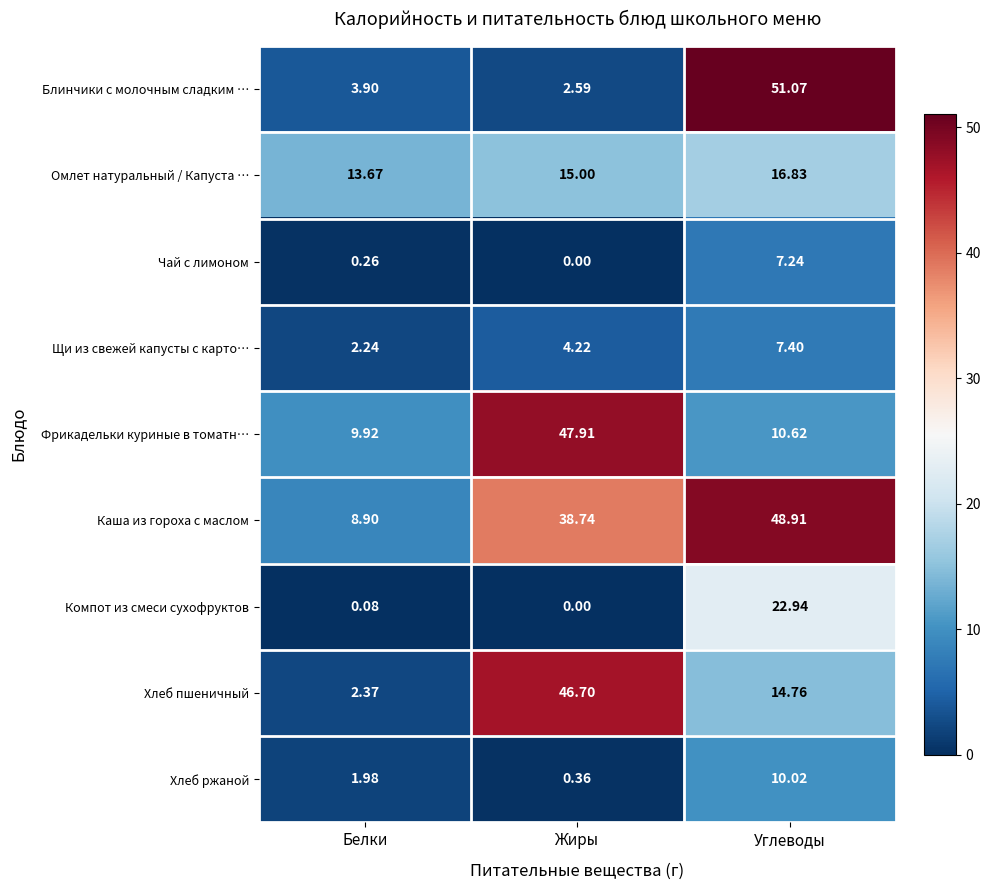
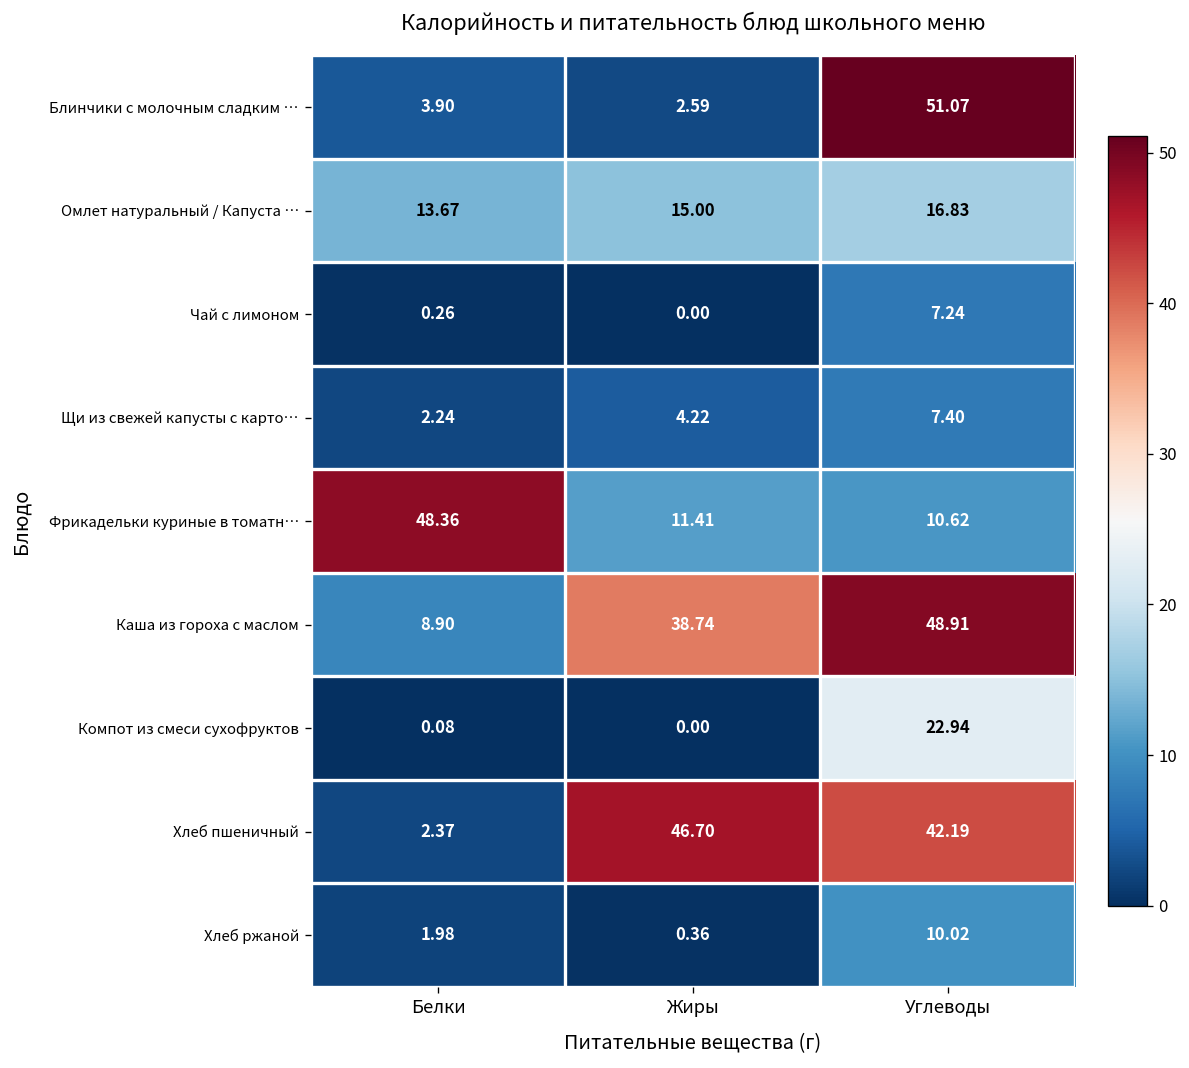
  {
    "Блинчики с молочным сладким …": {
      "Белки": 3.90,
      "Жиры": 2.59,
      "Углеводы": 51.07
    },
    "Омлет натуральный / Капуста …": {
      "Белки": 13.67,
      "Жиры": 15.00,
      "Углеводы": 16.83
    },
    "Чай с лимоном": {
      "Белки": 0.26,
      "Жиры": 0.00,
      "Углеводы": 7.24
    },
    "Щи из свежей капусты с карто…": {
      "Белки": 2.24,
      "Жиры": 4.22,
      "Углеводы": 7.40
    },
    "Фрикадельки куриные в томатн…": {
-     "Белки": 9.92,
-     "Жиры": 47.91,
+     "Белки": 48.36,
+     "Жиры": 11.41,
      "Углеводы": 10.62
    },
    "Каша из гороха с маслом": {
      "Белки": 8.90,
      "Жиры": 38.74,
      "Углеводы": 48.91
    },
    "Компот из смеси сухофруктов": {
      "Белки": 0.08,
      "Жиры": 0.00,
      "Углеводы": 22.94
    },
    "Хлеб пшеничный": {
      "Белки": 2.37,
      "Жиры": 46.70,
-     "Углеводы": 14.76
+     "Углеводы": 42.19
    },
    "Хлеб ржаной": {
      "Белки": 1.98,
      "Жиры": 0.36,
      "Углеводы": 10.02
    }
  }
